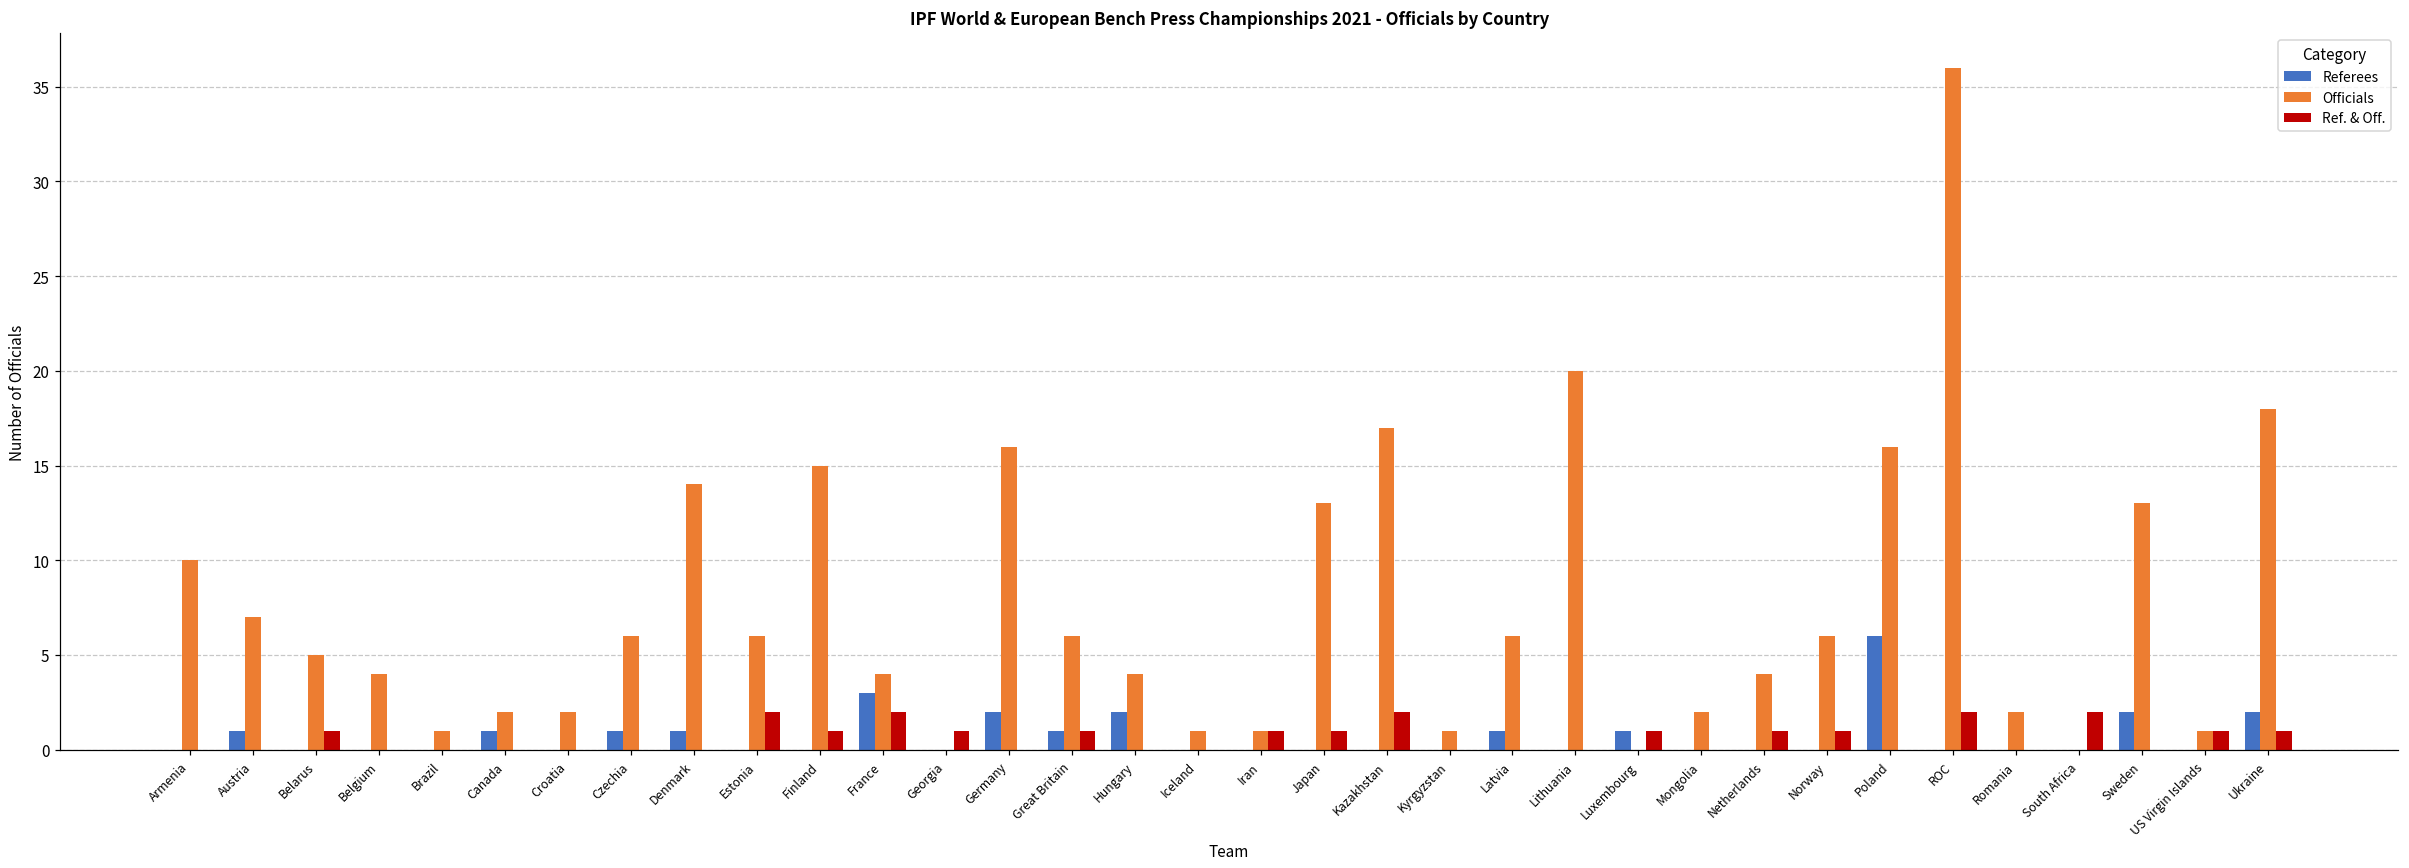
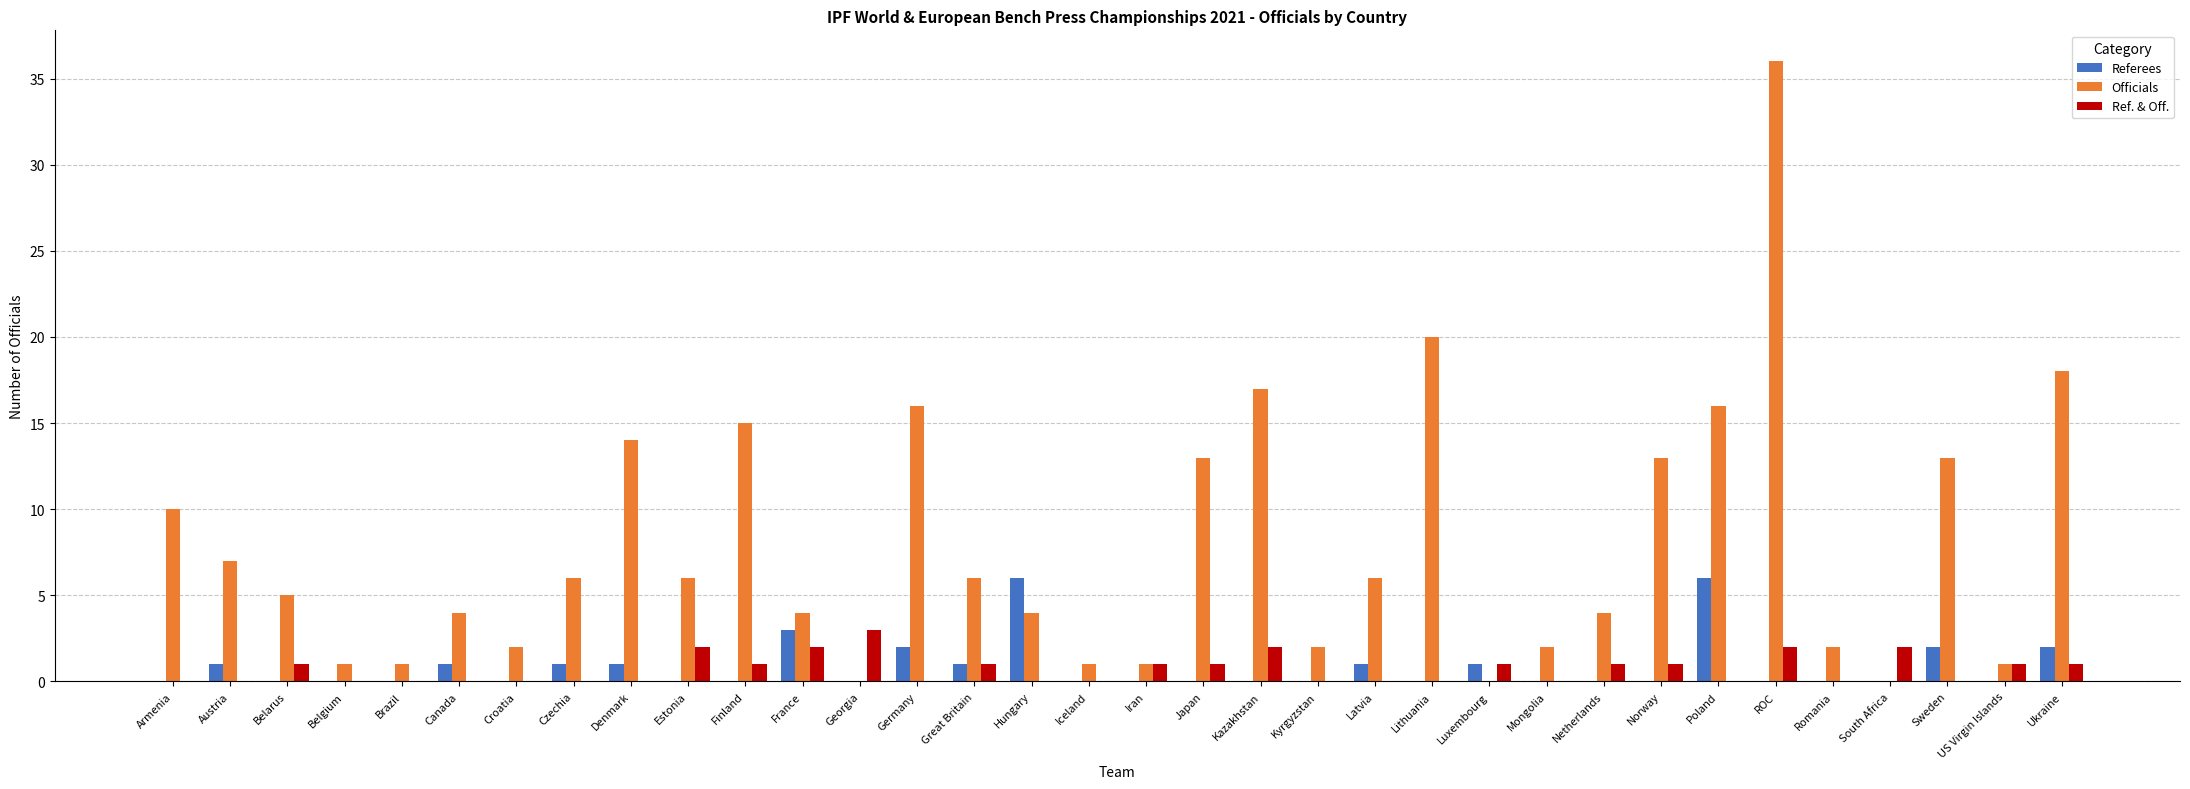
  {
    "Referees": {
      "Armenia": 0,
      "Austria": 1,
      "Belarus": 0,
      "Belgium": 0,
      "Brazil": 0,
      "Canada": 1,
      "Croatia": 0,
      "Czechia": 1,
      "Denmark": 1,
      "Estonia": 0,
      "Finland": 0,
      "France": 3,
      "Georgia": 0,
      "Germany": 2,
      "Great Britain": 1,
-     "Hungary": 2,
+     "Hungary": 6,
      "Iceland": 0,
      "Iran": 0,
      "Japan": 0,
      "Kazakhstan": 0,
      "Kyrgyzstan": 0,
      "Latvia": 1,
      "Lithuania": 0,
      "Luxembourg": 1,
      "Mongolia": 0,
      "Netherlands": 0,
      "Norway": 0,
      "Poland": 6,
      "ROC": 0,
      "Romania": 0,
      "South Africa": 0,
      "Sweden": 2,
      "US Virgin Islands": 0,
      "Ukraine": 2
    },
    "Officials": {
      "Armenia": 10,
      "Austria": 7,
      "Belarus": 5,
-     "Belgium": 4,
+     "Belgium": 1,
      "Brazil": 1,
-     "Canada": 2,
+     "Canada": 4,
      "Croatia": 2,
      "Czechia": 6,
      "Denmark": 14,
      "Estonia": 6,
      "Finland": 15,
      "France": 4,
      "Georgia": 0,
      "Germany": 16,
      "Great Britain": 6,
      "Hungary": 4,
      "Iceland": 1,
      "Iran": 1,
      "Japan": 13,
      "Kazakhstan": 17,
-     "Kyrgyzstan": 1,
+     "Kyrgyzstan": 2,
      "Latvia": 6,
      "Lithuania": 20,
      "Luxembourg": 0,
      "Mongolia": 2,
      "Netherlands": 4,
-     "Norway": 6,
+     "Norway": 13,
      "Poland": 16,
      "ROC": 36,
      "Romania": 2,
      "South Africa": 0,
      "Sweden": 13,
      "US Virgin Islands": 1,
      "Ukraine": 18
    },
    "Ref. & Off.": {
      "Armenia": 0,
      "Austria": 0,
      "Belarus": 1,
      "Belgium": 0,
      "Brazil": 0,
      "Canada": 0,
      "Croatia": 0,
      "Czechia": 0,
      "Denmark": 0,
      "Estonia": 2,
      "Finland": 1,
      "France": 2,
-     "Georgia": 1,
+     "Georgia": 3,
      "Germany": 0,
      "Great Britain": 1,
      "Hungary": 0,
      "Iceland": 0,
      "Iran": 1,
      "Japan": 1,
      "Kazakhstan": 2,
      "Kyrgyzstan": 0,
      "Latvia": 0,
      "Lithuania": 0,
      "Luxembourg": 1,
      "Mongolia": 0,
      "Netherlands": 1,
      "Norway": 1,
      "Poland": 0,
      "ROC": 2,
      "Romania": 0,
      "South Africa": 2,
      "Sweden": 0,
      "US Virgin Islands": 1,
      "Ukraine": 1
    }
  }
